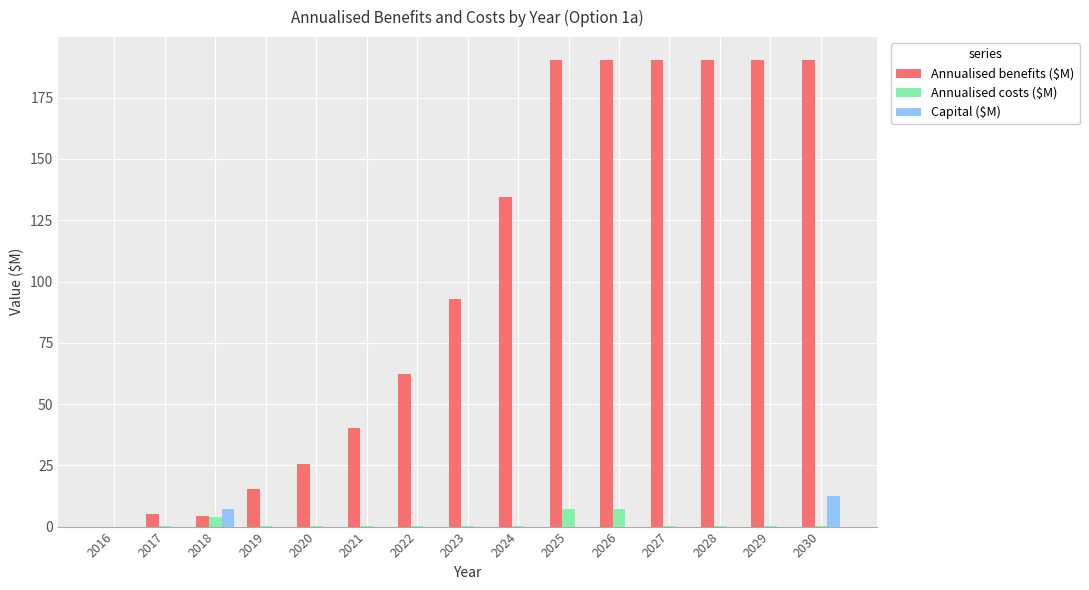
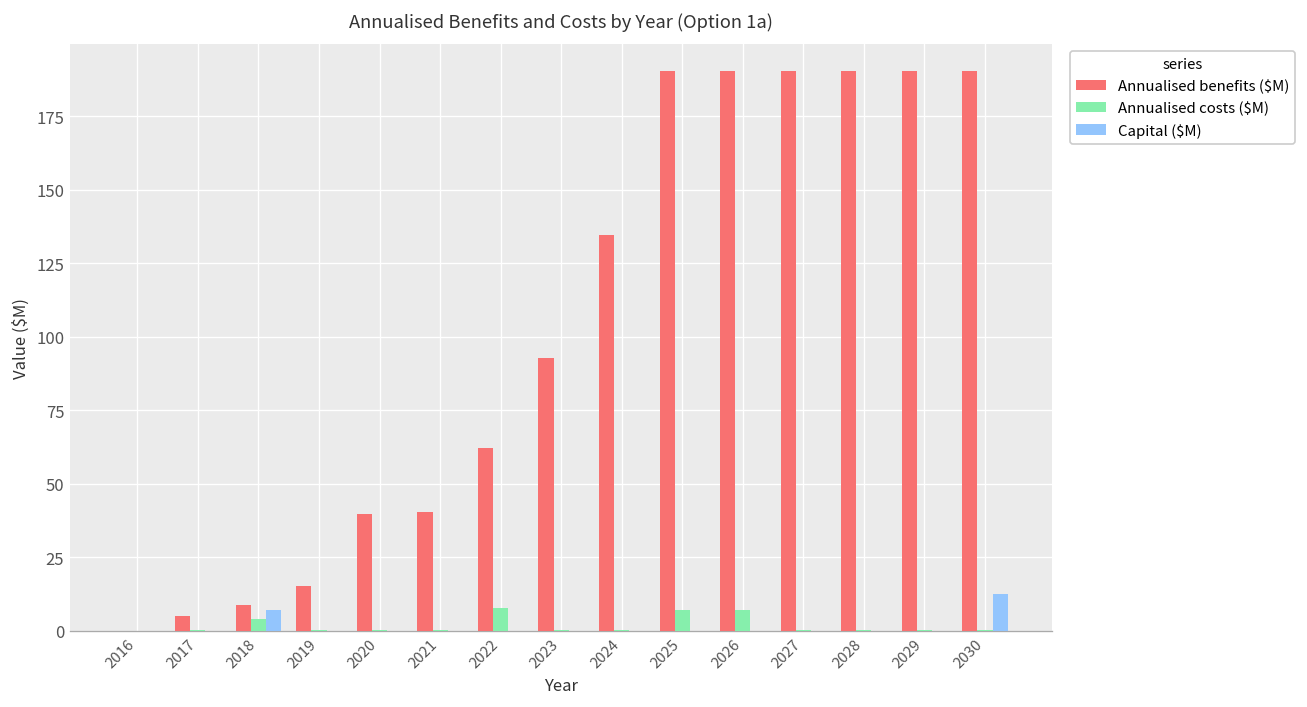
  {
    "Annualised benefits ($M)": {
      "2016": 0,
      "2017": 5,
-     "2018": 4,
+     "2018": 9,
      "2019": 15,
-     "2020": 25,
+     "2020": 40,
      "2021": 40,
      "2022": 62,
      "2023": 93,
      "2024": 135,
      "2025": 190,
      "2026": 190,
      "2027": 190,
      "2028": 190,
      "2029": 190,
      "2030": 190
    },
    "Annualised costs ($M)": {
      "2016": 0,
      "2018": 4,
-     "2022": 0,
+     "2022": 8,
      "2025": 7,
      "2026": 7
    },
    "Capital ($M)": {
      "2016": 0,
      "2017": 0,
      "2018": 7,
      "2019": 0,
      "2020": 0,
      "2021": 0,
      "2022": 0,
      "2023": 0,
      "2024": 0,
      "2025": 0,
      "2026": 0,
      "2027": 0,
      "2028": 0,
      "2029": 0,
      "2030": 13
    }
  }
